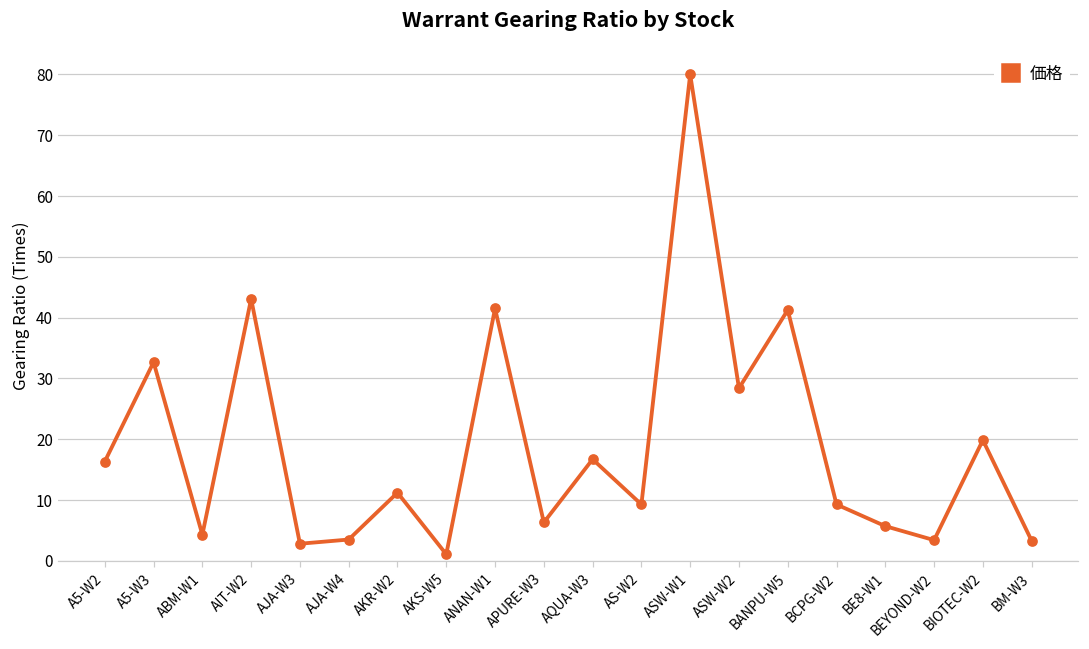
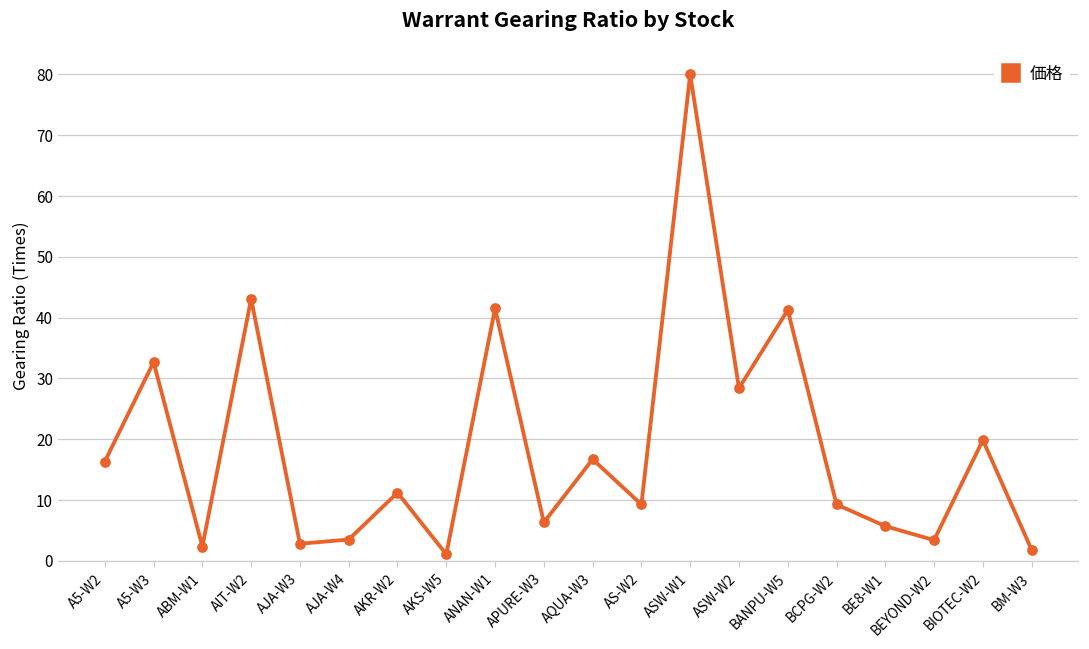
  {
    "A5-W2": 16,
    "A5-W3": 33,
-   "ABM-W1": 4,
+   "ABM-W1": 2,
    "AIT-W2": 43,
    "AJA-W3": 3,
    "AJA-W4": 4,
    "AKR-W2": 11,
    "AKS-W5": 1,
    "ANAN-W1": 42,
    "APURE-W3": 6,
    "AQUA-W3": 17,
    "AS-W2": 9,
    "ASW-W1": 80,
    "ASW-W2": 28,
    "BANPU-W5": 41,
    "BCPG-W2": 9,
    "BE8-W1": 6,
    "BEYOND-W2": 3,
    "BIOTEC-W2": 20,
-   "BM-W3": 3
+   "BM-W3": 2
  }
